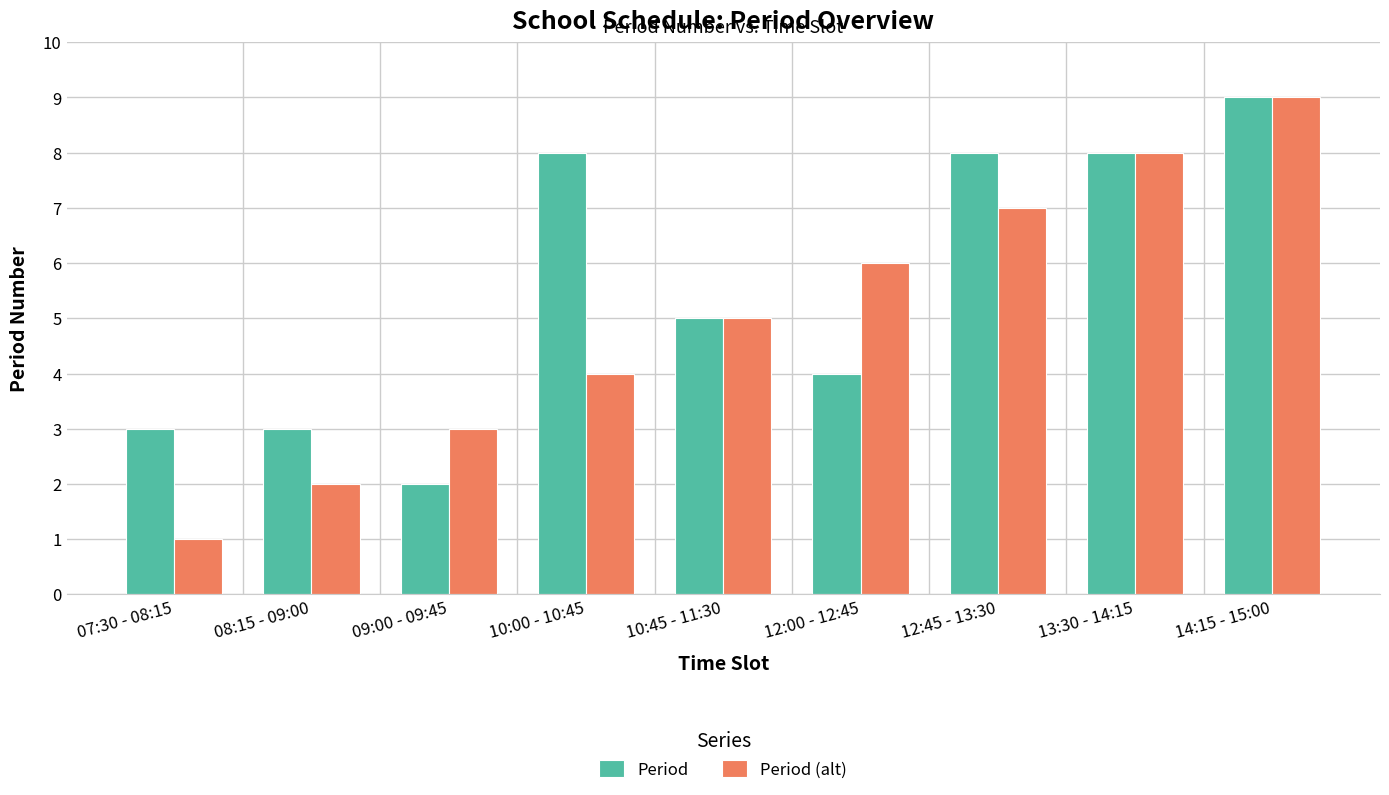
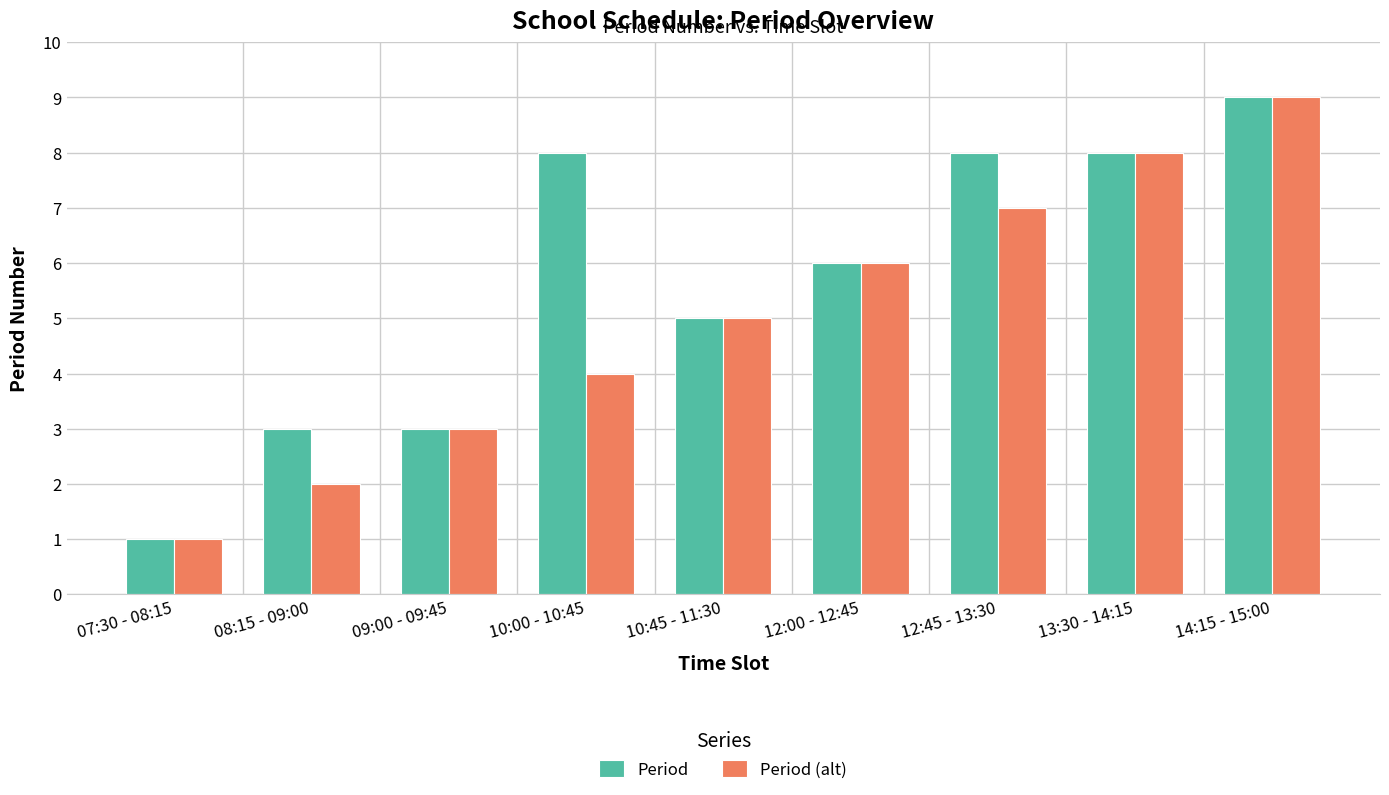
  {
    "Period": {
-     "07:30 - 08:15": 3,
+     "07:30 - 08:15": 1,
      "08:15 - 09:00": 3,
-     "09:00 - 09:45": 2,
+     "09:00 - 09:45": 3,
      "10:00 - 10:45": 8,
      "10:45 - 11:30": 5,
-     "12:00 - 12:45": 4,
+     "12:00 - 12:45": 6,
      "12:45 - 13:30": 8,
      "13:30 - 14:15": 8,
      "14:15 - 15:00": 9
    },
    "Period (alt)": {
      "07:30 - 08:15": 1,
      "08:15 - 09:00": 2,
      "09:00 - 09:45": 3,
      "10:00 - 10:45": 4,
      "10:45 - 11:30": 5,
      "12:00 - 12:45": 6,
      "12:45 - 13:30": 7,
      "13:30 - 14:15": 8,
      "14:15 - 15:00": 9
    }
  }
